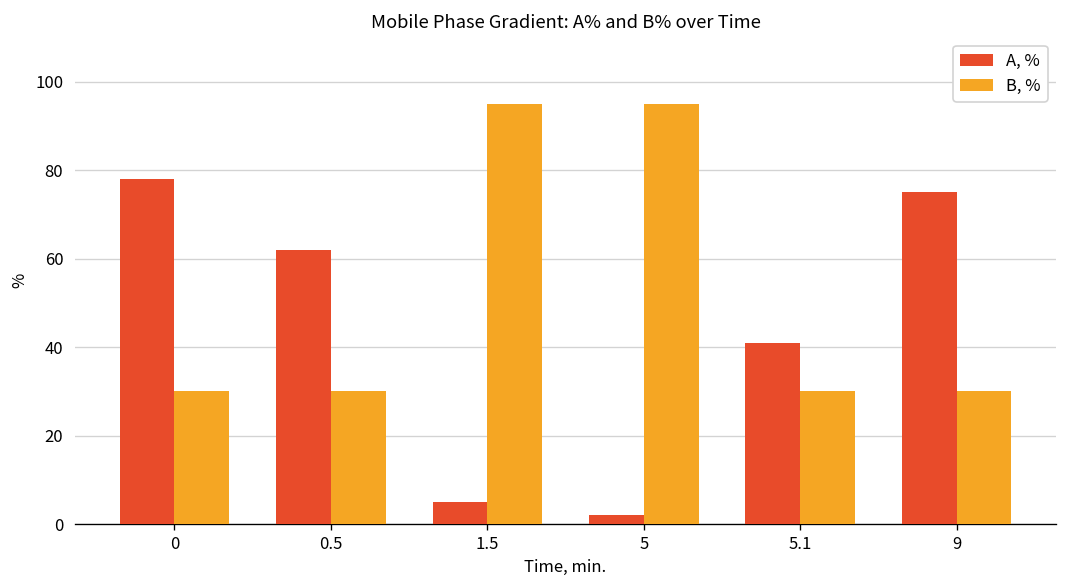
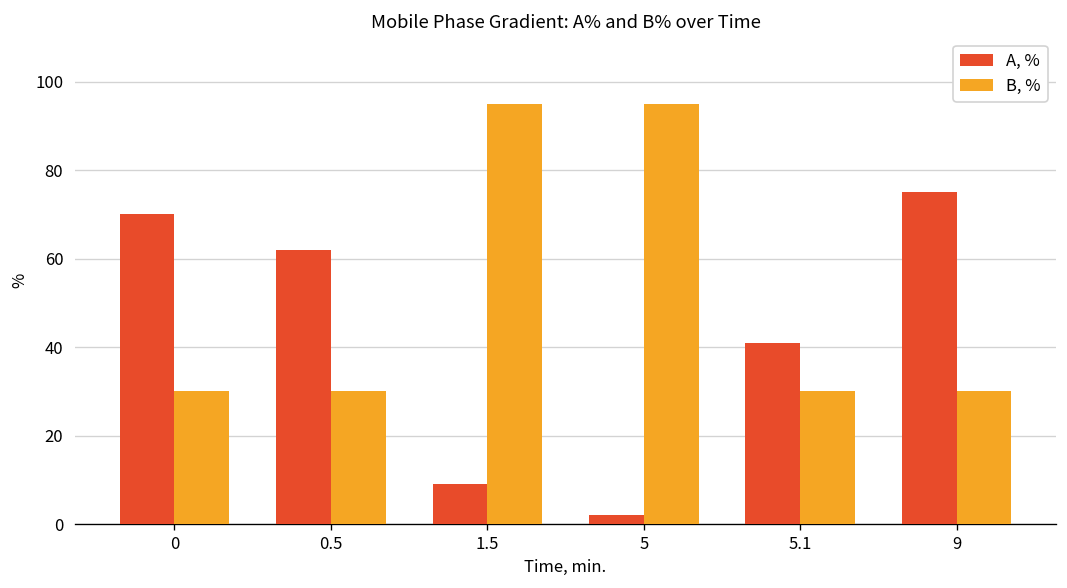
  {
    "А, %": {
-     "0": 78,
+     "0": 70,
      "0.5": 62,
-     "1.5": 5,
+     "1.5": 9,
      "5": 2,
      "5.1": 41,
      "9": 75
    },
    "В, %": {
      "0": 30,
      "0.5": 30,
      "1.5": 95,
      "5": 95,
      "5.1": 30,
      "9": 30
    }
  }
